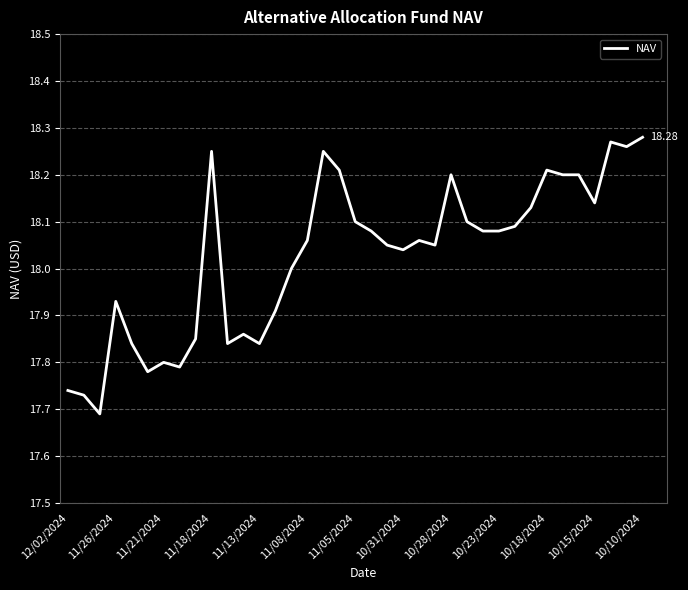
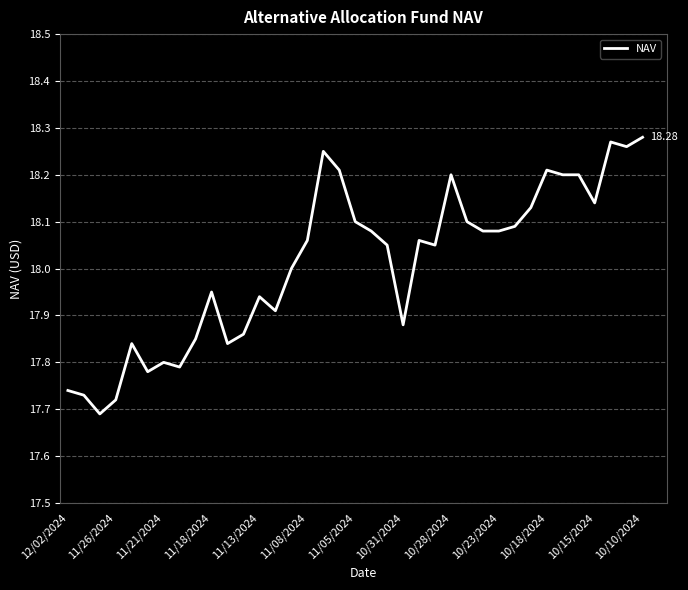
  {
    "12/02/2024": 17.74,
-   "11/26/2024": 17.93,
+   "11/26/2024": 17.72,
    "11/21/2024": 17.80,
-   "11/18/2024": 18.25,
-   "11/13/2024": 17.84,
+   "11/18/2024": 17.95,
+   "11/13/2024": 17.94,
    "11/08/2024": 18.06,
    "11/05/2024": 18.10,
-   "10/31/2024": 18.04,
+   "10/31/2024": 17.88,
    "10/28/2024": 18.20,
    "10/23/2024": 18.08,
    "10/18/2024": 18.21,
    "10/15/2024": 18.14
  }
